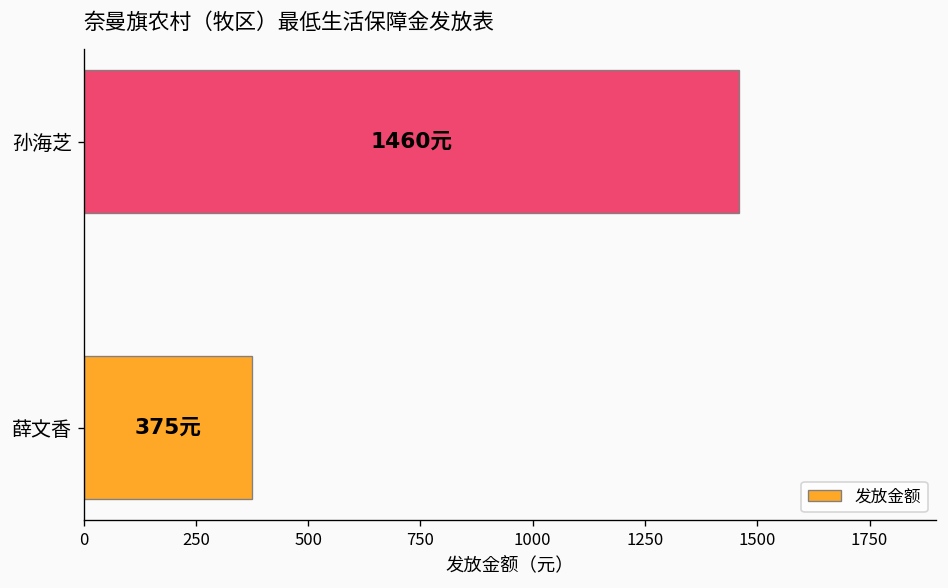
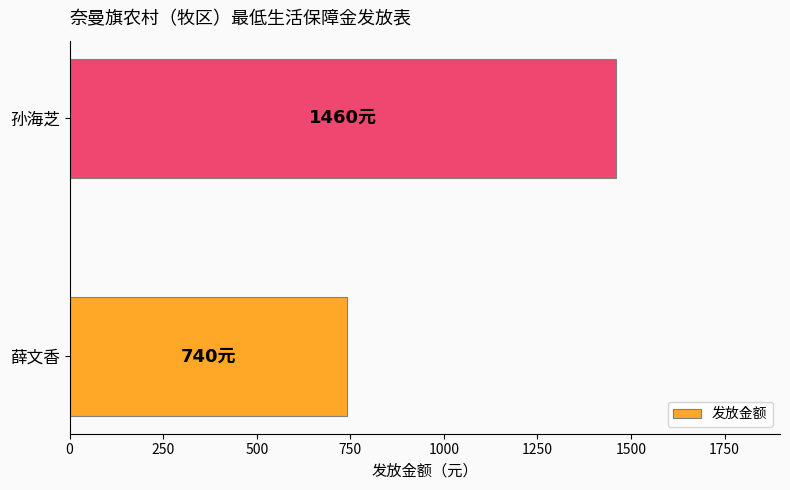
  {
    "孙海芝": "1460元",
-   "薛文香": "375元"
+   "薛文香": "740元"
  }
